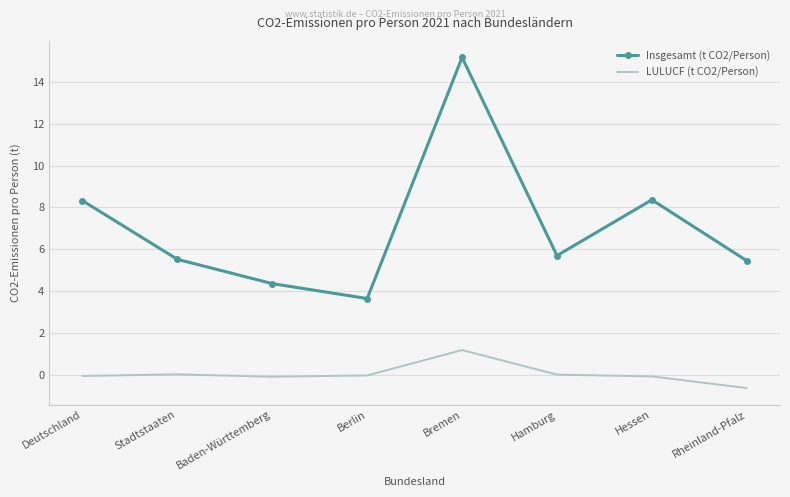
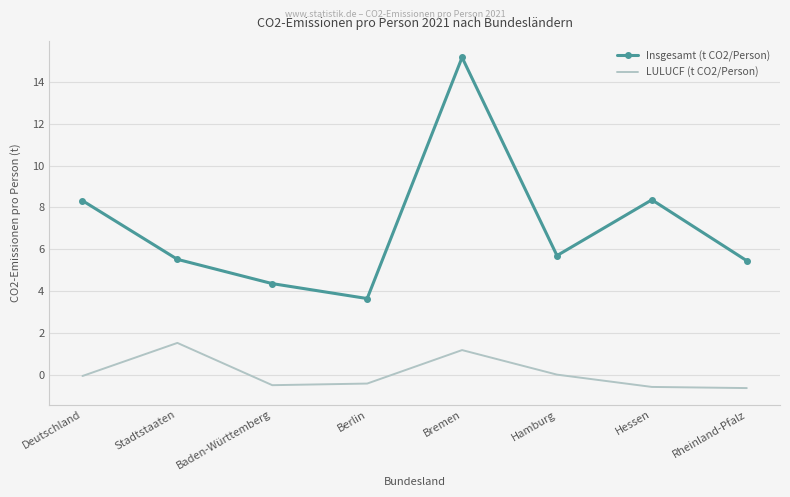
  {
    "Insgesamt (t CO2/Person)": {
      "Deutschland": 8.3,
      "Stadtstaaten": 5.5,
      "Baden-Württemberg": 4.4,
      "Berlin": 3.7,
      "Bremen": 15.2,
      "Hamburg": 5.7,
      "Hessen": 8.4,
      "Rheinland-Pfalz": 5.5
    },
    "LULUCF (t CO2/Person)": {
      "Deutschland": 0.0,
-     "Stadtstaaten": 0.0,
-     "Baden-Württemberg": -0.1,
-     "Berlin": 0.0,
+     "Stadtstaaten": 1.5,
+     "Baden-Württemberg": -0.5,
+     "Berlin": -0.4,
      "Bremen": 1.2,
      "Hamburg": 0.0,
-     "Hessen": -0.1,
+     "Hessen": -0.6,
      "Rheinland-Pfalz": -0.6
    }
  }
